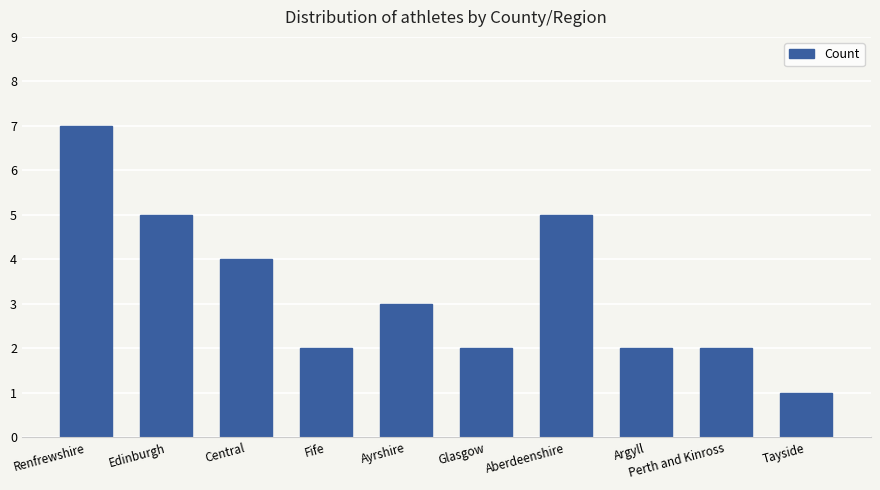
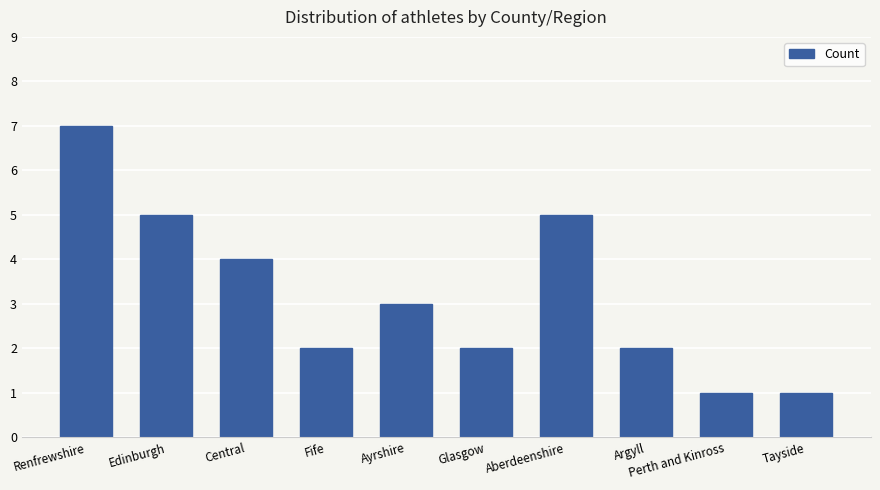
  {
    "Renfrewshire": 7,
    "Edinburgh": 5,
    "Central": 4,
    "Fife": 2,
    "Ayrshire": 3,
    "Glasgow": 2,
    "Aberdeenshire": 5,
    "Argyll": 2,
-   "Perth and Kinross": 2,
+   "Perth and Kinross": 1,
    "Tayside": 1
  }
